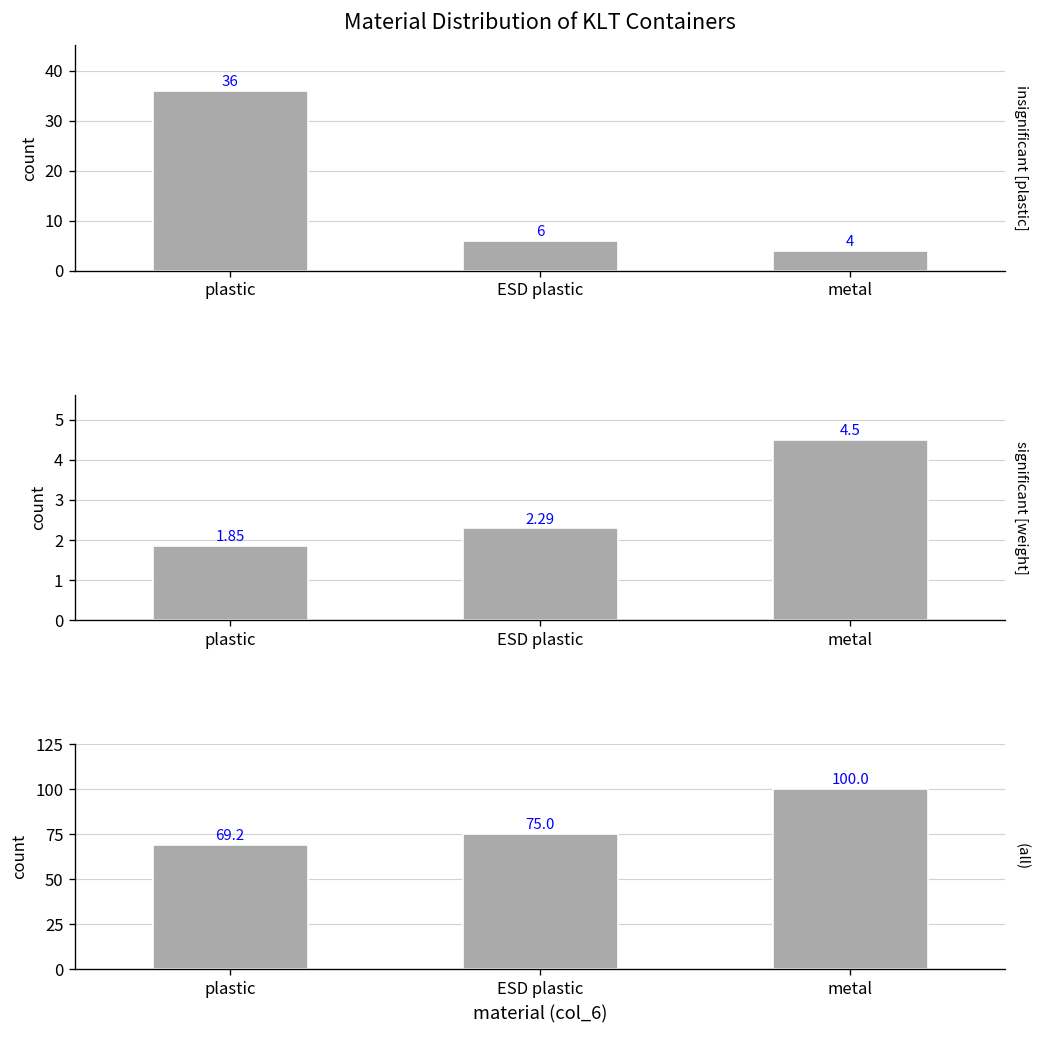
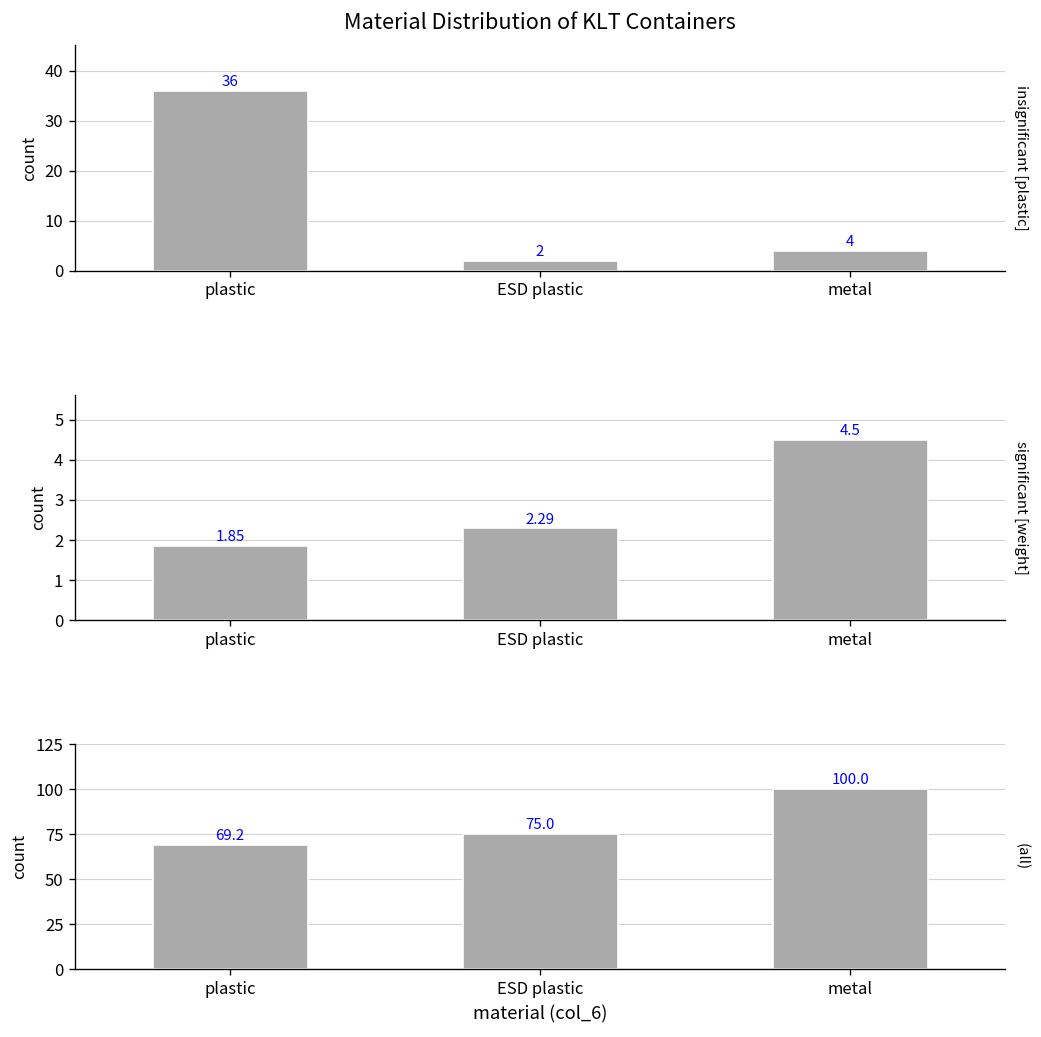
  {
    "Material Distribution of KLT Containers": {
      "plastic": 36,
-     "ESD plastic": 6,
+     "ESD plastic": 2,
      "metal": 4
    }
  }
